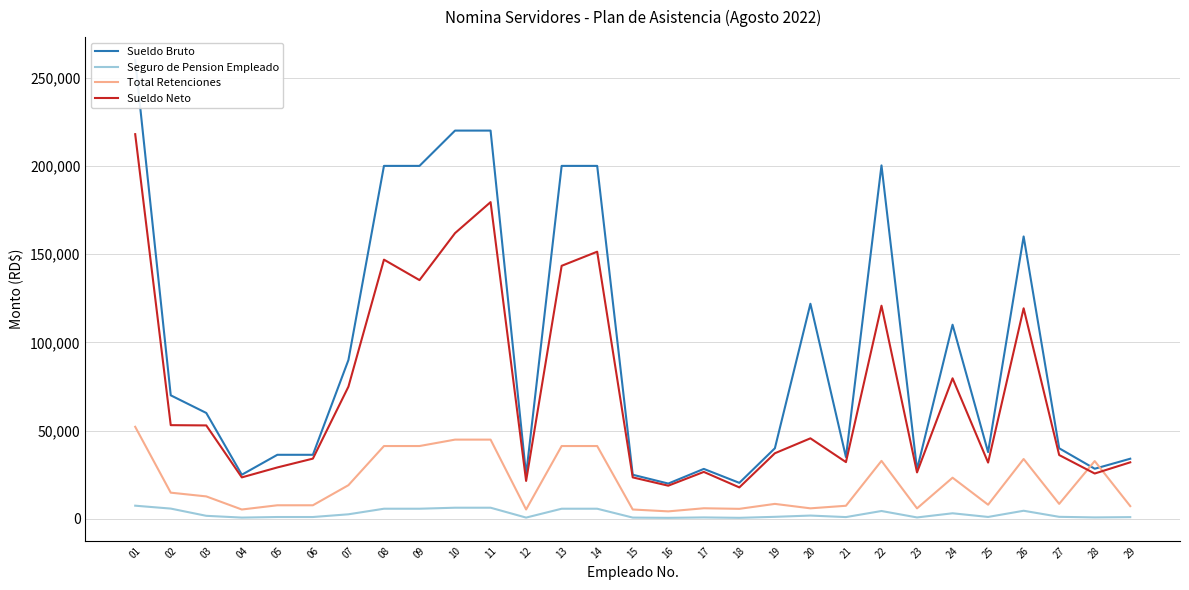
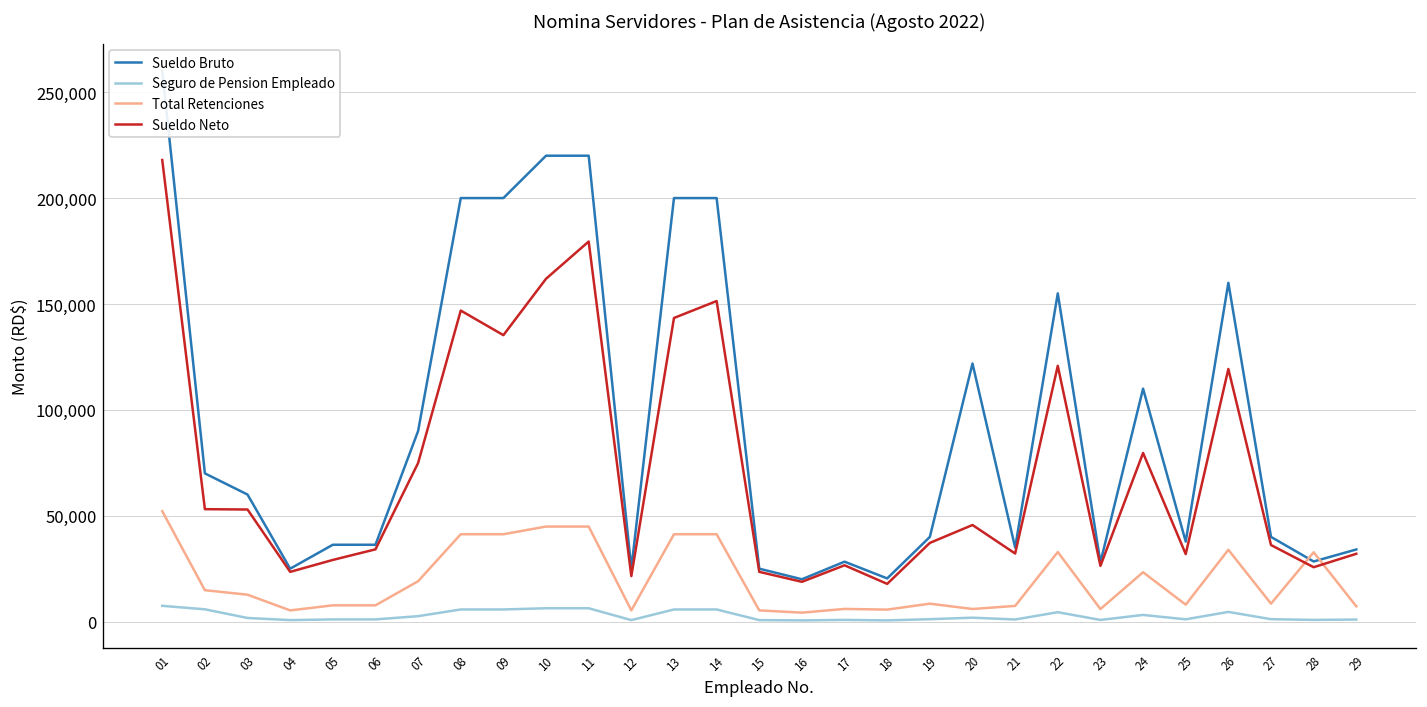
  {
    "Sueldo Bruto": {
      "02": "70,000",
      "03": "60,000",
      "04": "25,000",
      "05": "36,000",
      "06": "36,000",
      "07": "90,000",
      "08": "200,000",
      "09": "200,000",
      "10": "220,000",
      "11": "220,000",
      "12": "25,000",
      "13": "200,000",
      "14": "200,000",
      "15": "25,000",
      "17": "28,000",
      "18": "20,000",
      "19": "40,000",
      "20": "122,000",
      "21": "35,000",
-     "22": "200,000",
+     "22": "155,000",
      "23": "28,000",
      "24": "110,000",
      "25": "38,000",
      "26": "160,000",
      "27": "40,000",
      "28": "28,000",
      "29": "34,000"
    },
    "Seguro de Pension Empleado": {
      "01": "7,000",
      "02": "6,000",
      "03": "2,000",
      "04": "1,000",
      "05": "1,000",
      "06": "1,000",
      "07": "3,000",
      "08": "6,000",
      "09": "6,000",
      "10": "6,000",
      "11": "6,000",
      "12": "1,000",
      "13": "6,000",
      "14": "6,000",
      "15": "1,000",
      "16": "1,000",
      "17": "1,000",
      "18": "1,000",
      "19": "1,000",
      "20": "2,000",
      "21": "1,000",
      "22": "4,000",
      "23": "1,000",
      "24": "3,000",
      "25": "1,000",
      "26": "5,000",
      "27": "1,000",
      "28": "1,000",
      "29": "1,000"
    },
    "Total Retenciones": {
      "01": "52,000",
      "02": "15,000",
      "03": "13,000",
      "04": "5,000",
      "05": "8,000",
      "06": "8,000",
      "07": "19,000",
      "08": "41,000",
      "09": "41,000",
      "10": "45,000",
      "11": "45,000",
      "12": "5,000",
      "13": "41,000",
      "14": "41,000",
      "15": "5,000",
      "16": "4,000",
      "17": "6,000",
      "18": "6,000",
      "19": "8,000",
      "20": "6,000",
      "21": "7,000",
      "22": "33,000",
      "23": "6,000",
      "24": "23,000",
      "25": "8,000",
      "26": "34,000",
      "27": "8,000",
      "28": "33,000",
      "29": "7,000"
    },
    "Sueldo Neto": {
      "01": "218,000",
      "02": "53,000",
      "03": "53,000",
      "04": "23,000",
      "05": "29,000",
      "06": "34,000",
      "07": "75,000",
      "08": "147,000",
      "09": "135,000",
      "10": "162,000",
      "11": "179,000",
      "12": "21,000",
      "13": "143,000",
      "14": "151,000",
      "15": "23,000",
      "17": "27,000",
      "18": "18,000",
      "19": "37,000",
      "20": "46,000",
      "21": "32,000",
      "22": "121,000",
      "23": "26,000",
      "24": "80,000",
      "25": "32,000",
      "26": "119,000",
      "27": "36,000",
      "28": "26,000",
      "29": "32,000"
    }
  }
